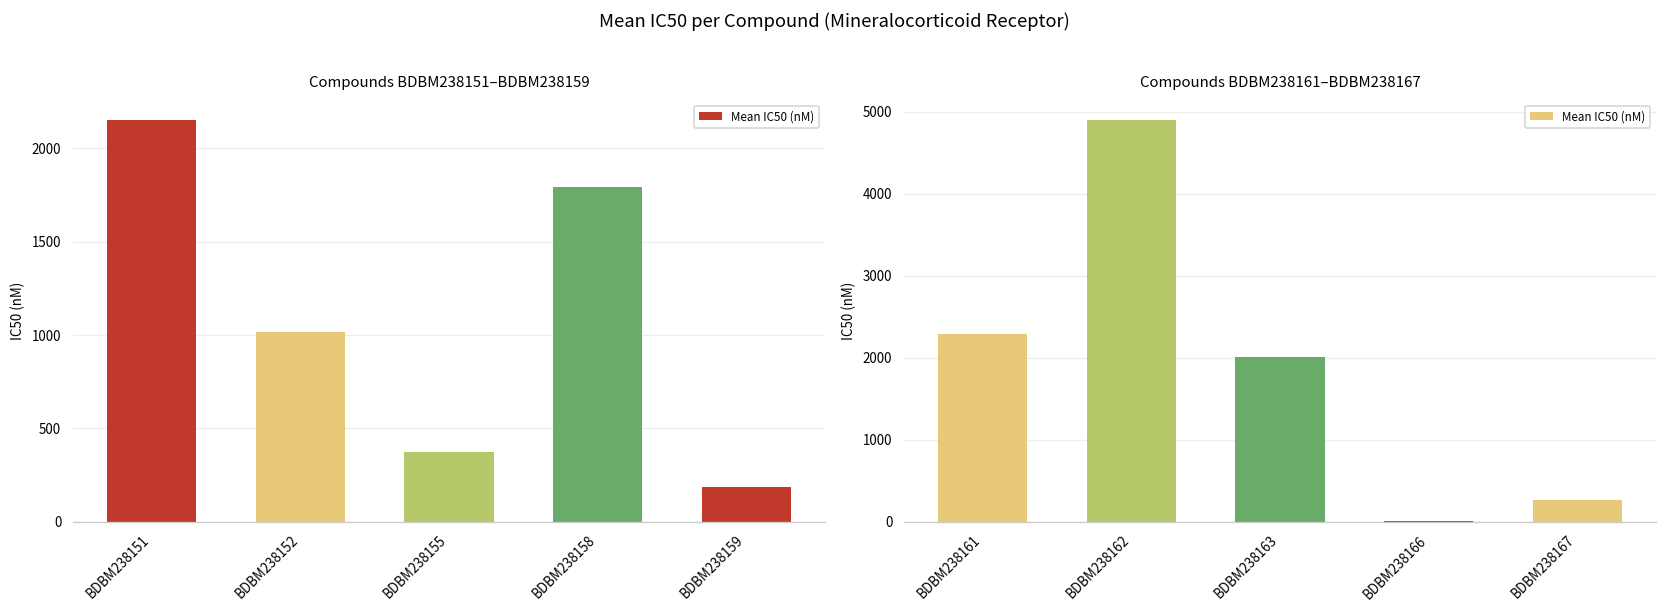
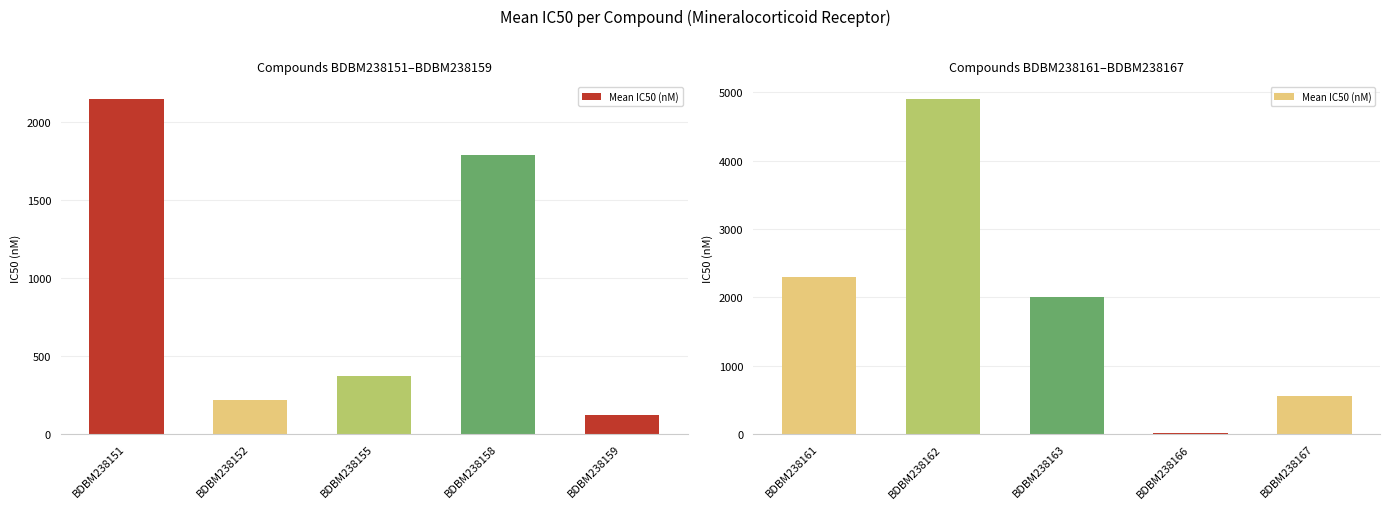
  {
    "Compounds BDBM238151–BDBM238159": {
      "BDBM238151": 2150,
-     "BDBM238152": 1020,
+     "BDBM238152": 220,
      "BDBM238155": 380,
      "BDBM238158": 1790,
-     "BDBM238159": 190
+     "BDBM238159": 120
    },
    "Compounds BDBM238161–BDBM238167": {
      "BDBM238161": 2300,
      "BDBM238162": 4900,
      "BDBM238163": 2000,
-     "BDBM238167": 300
+     "BDBM238167": 600
    }
  }
